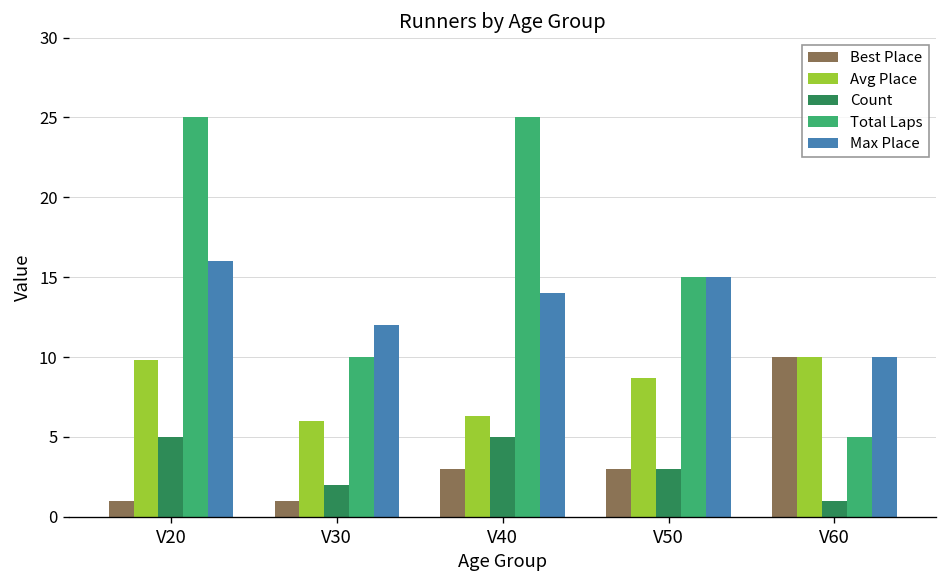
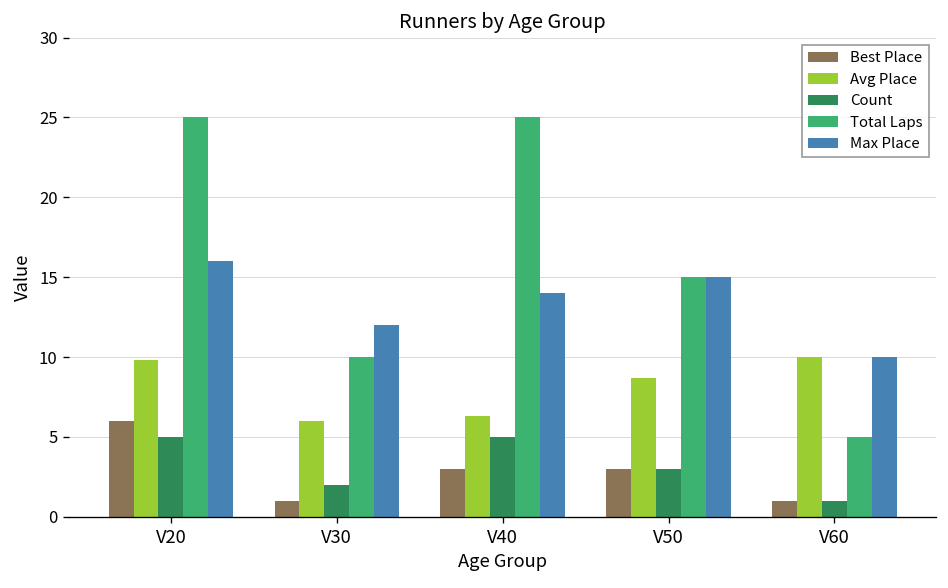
  {
    "Best Place": {
-     "V20": 1,
+     "V20": 6,
      "V30": 1,
      "V40": 3,
      "V50": 3,
-     "V60": 10
+     "V60": 1
    },
    "Avg Place": {
      "V20": 9.8,
      "V30": 6,
      "V40": 6.3,
      "V50": 8.7,
      "V60": 10
    },
    "Max Place": {
      "V20": 16,
      "V30": 12,
      "V40": 14,
      "V50": 15,
      "V60": 10
    }
  }
